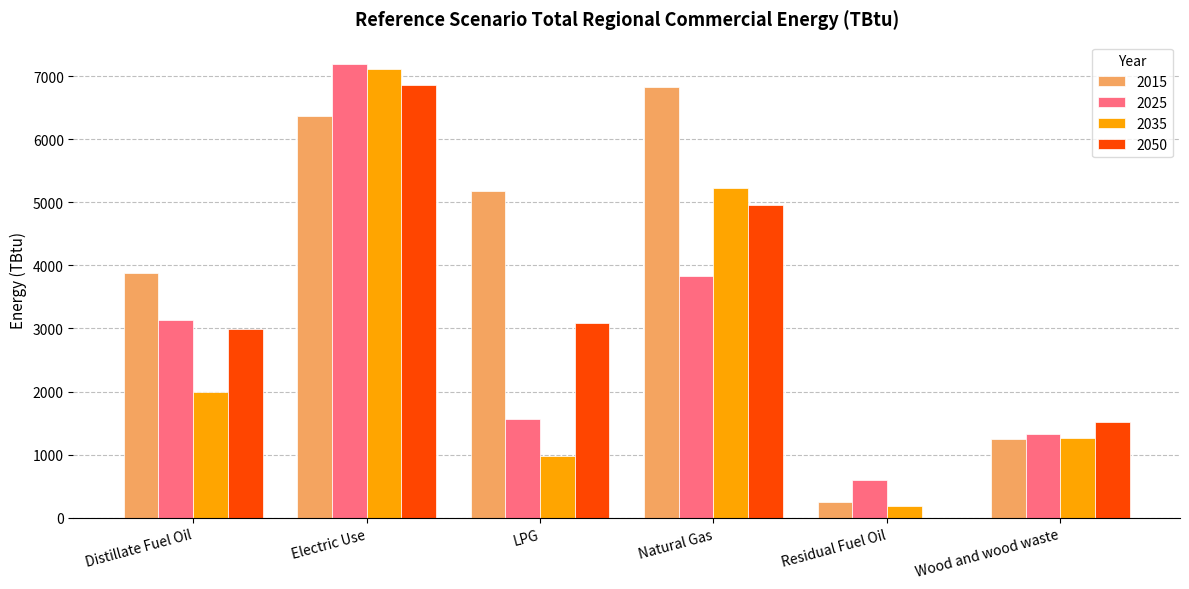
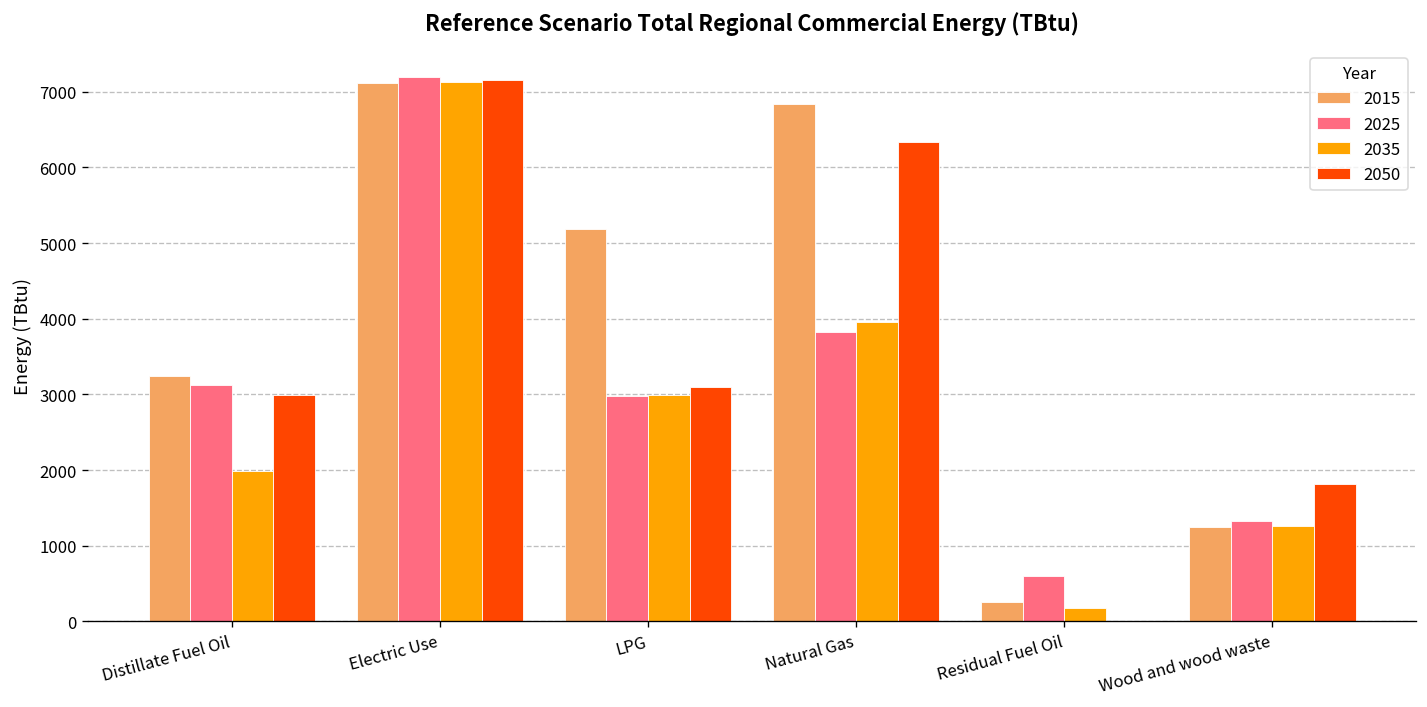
  {
    "2015": {
-     "Distillate Fuel Oil": 3900,
-     "Electric Use": 6400,
+     "Distillate Fuel Oil": 3200,
+     "Electric Use": 7100,
      "LPG": 5200,
      "Natural Gas": 6800,
      "Residual Fuel Oil": 300,
      "Wood and wood waste": 1300
    },
    "2025": {
      "Distillate Fuel Oil": 3100,
      "Electric Use": 7200,
-     "LPG": 1600,
+     "LPG": 3000,
      "Natural Gas": 3800,
      "Residual Fuel Oil": 600,
      "Wood and wood waste": 1300
    },
    "2035": {
      "Distillate Fuel Oil": 2000,
      "Electric Use": 7100,
-     "LPG": 1000,
-     "Natural Gas": 5200,
+     "LPG": 3000,
+     "Natural Gas": 4000,
      "Residual Fuel Oil": 200,
      "Wood and wood waste": 1300
    },
    "2050": {
      "Distillate Fuel Oil": 3000,
-     "Electric Use": 6900,
+     "Electric Use": 7200,
      "LPG": 3100,
-     "Natural Gas": 5000,
+     "Natural Gas": 6300,
      "Residual Fuel Oil": 0,
-     "Wood and wood waste": 1500
+     "Wood and wood waste": 1800
    }
  }
